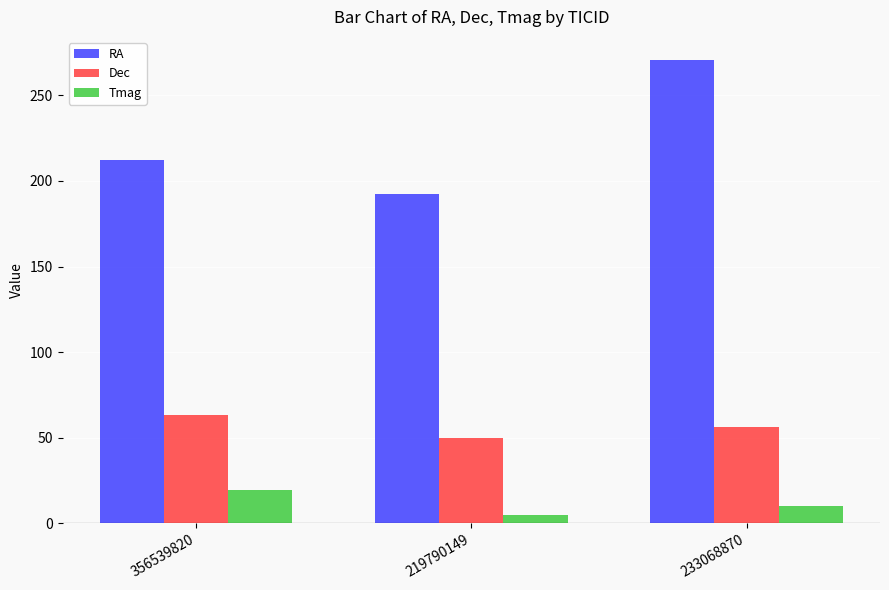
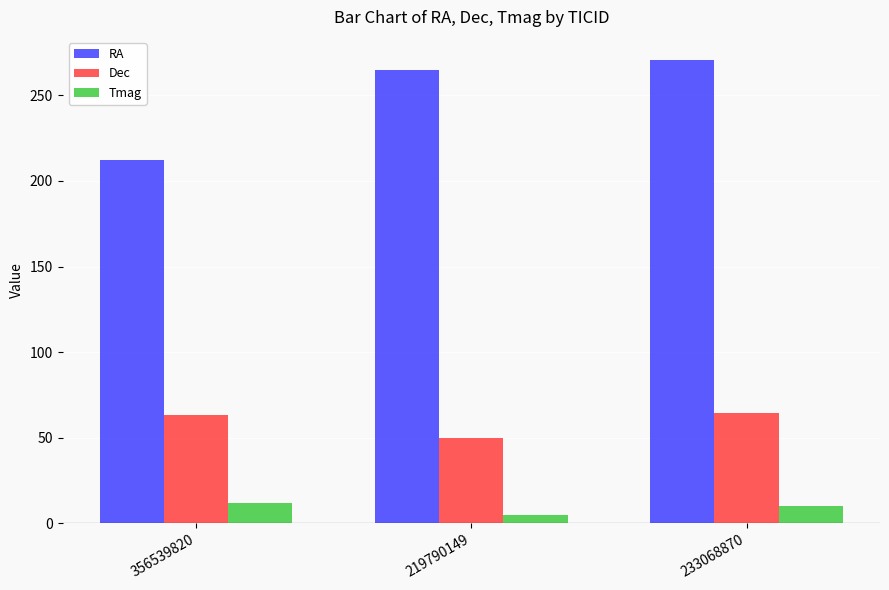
  {
    "RA": {
      "356539820": 212,
-     "219790149": 192,
+     "219790149": 265,
      "233068870": 271
    },
    "Dec": {
      "356539820": 63,
      "219790149": 50,
-     "233068870": 56
+     "233068870": 64
    },
    "Tmag": {
-     "356539820": 20,
+     "356539820": 12,
      "219790149": 5,
      "233068870": 10
    }
  }
